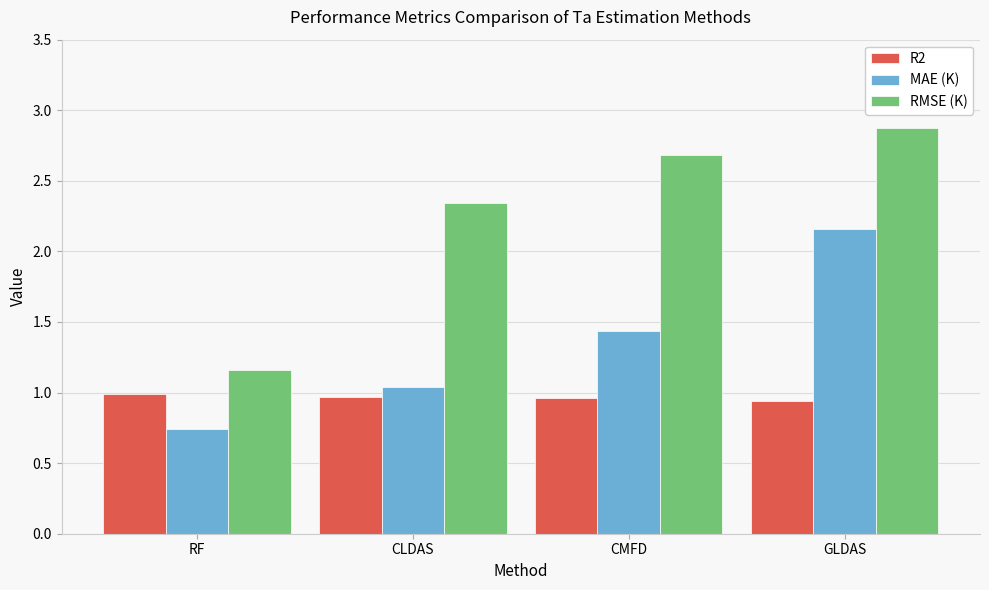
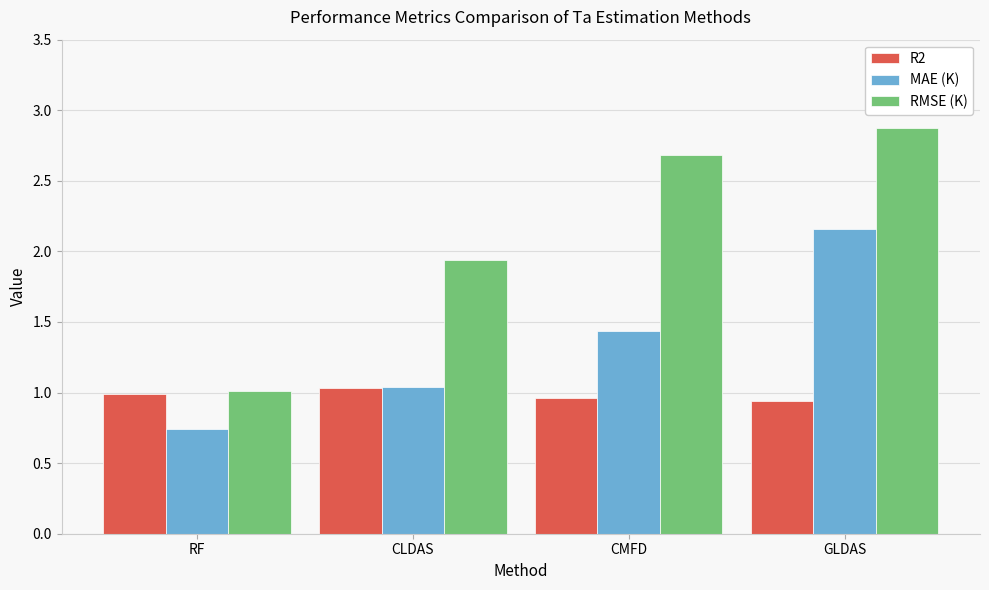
  {
    "R2": {
      "RF": 0.99,
-     "CLDAS": 0.97,
+     "CLDAS": 1.04,
      "CMFD": 0.96,
      "GLDAS": 0.94
    },
    "MAE (K)": {
      "RF": 0.74,
      "CLDAS": 1.04,
      "CMFD": 1.44,
      "GLDAS": 2.16
    },
    "RMSE (K)": {
-     "RF": 1.16,
-     "CLDAS": 2.34,
+     "RF": 1.01,
+     "CLDAS": 1.94,
      "CMFD": 2.68,
      "GLDAS": 2.87
    }
  }
